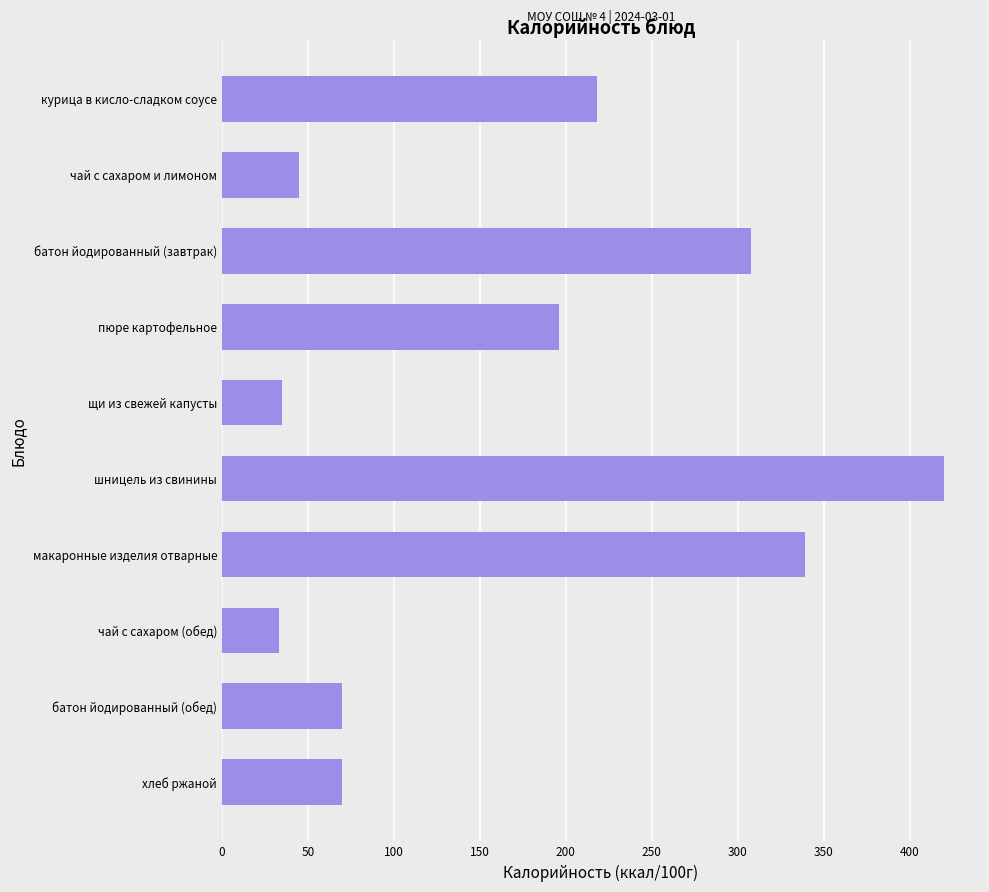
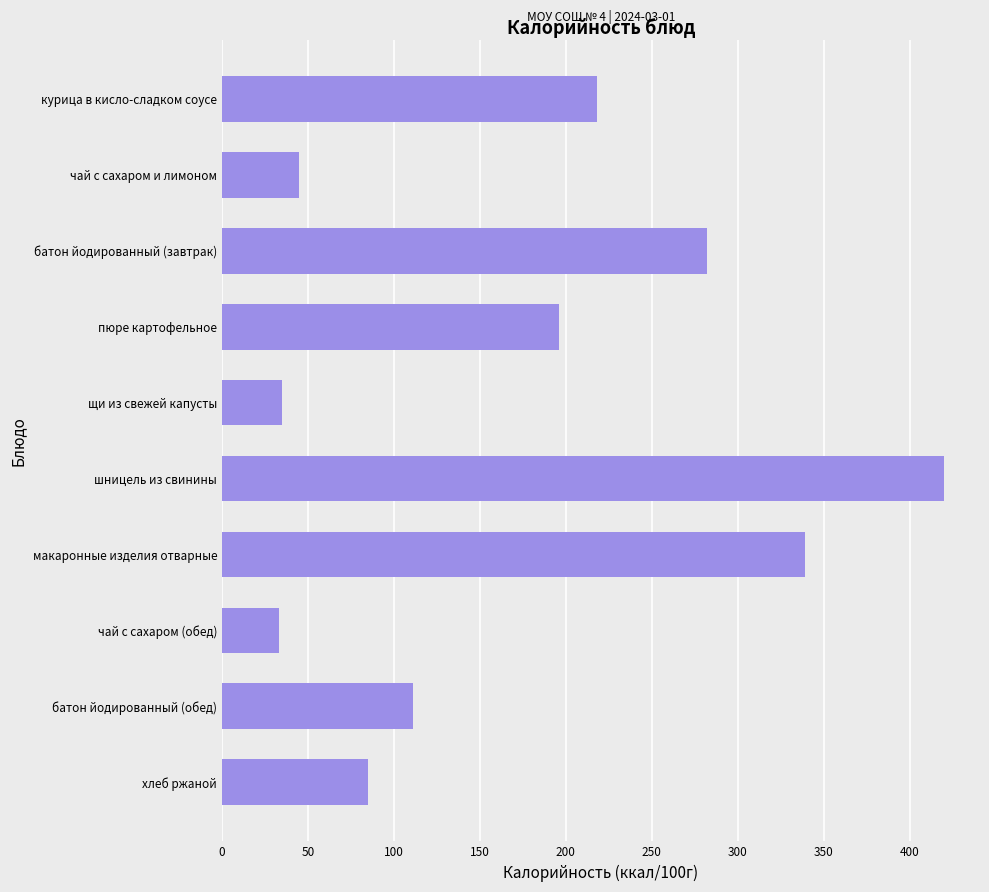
  {
    "курица в кисло-сладком соусе": 218,
    "чай с сахаром и лимоном": 45,
-   "батон йодированный (завтрак)": 308,
+   "батон йодированный (завтрак)": 282,
    "пюре картофельное": 196,
    "щи из свежей капусты": 35,
    "шницель из свинины": 420,
    "макаронные изделия отварные": 339,
    "чай с сахаром (обед)": 33,
-   "батон йодированный (обед)": 70,
-   "хлеб ржаной": 70
+   "батон йодированный (обед)": 111,
+   "хлеб ржаной": 85
  }
